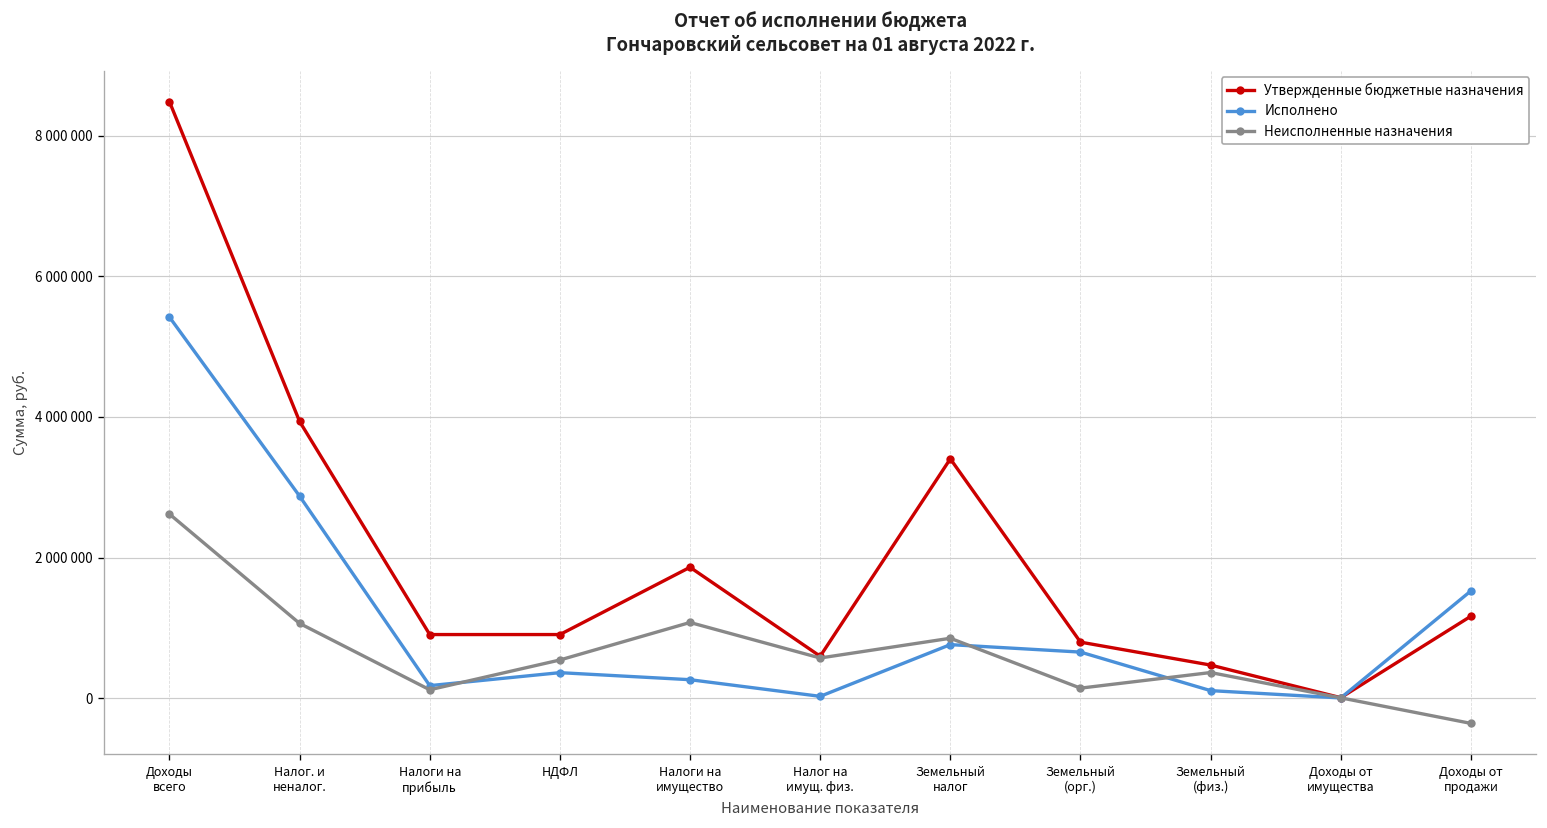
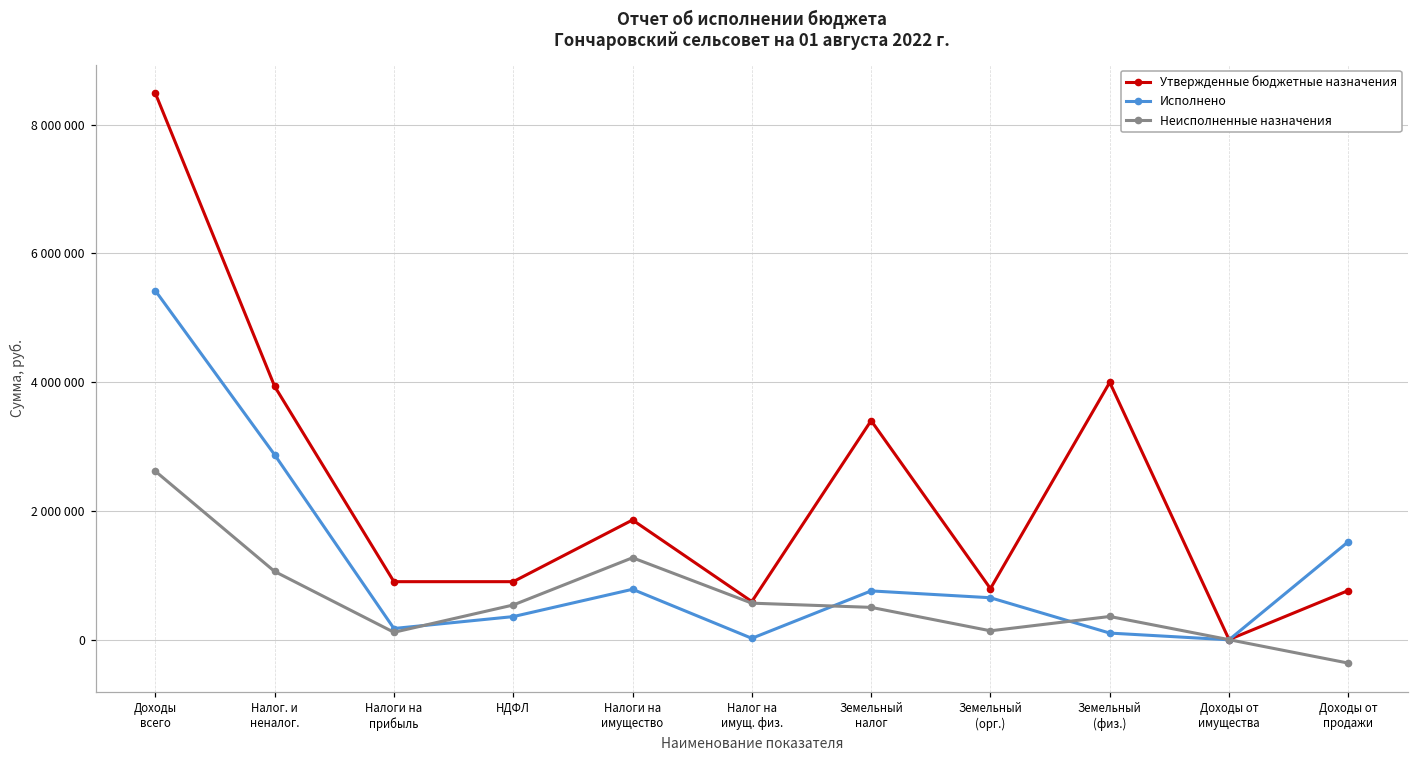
  {
    "Утвержденные бюджетные назначения": {
      "Доходы всего": 8500000,
      "Налог. и неналог.": 3900000,
      "Налоги на прибыль": 900000,
      "НДФЛ": 900000,
      "Налоги на имущество": 1900000,
      "Земельный налог": 3400000,
      "Земельный (орг.)": 800000,
-     "Земельный (физ.)": 500000,
-     "Доходы от продажи": 1200000
+     "Земельный (физ.)": 4000000,
+     "Доходы от продажи": 800000
    },
    "Исполнено": {
      "Доходы всего": 5400000,
      "Налог. и неналог.": 2900000,
      "Налоги на прибыль": 200000,
      "НДФЛ": 400000,
-     "Налоги на имущество": 300000,
+     "Налоги на имущество": 800000,
      "Налог на имущ. физ.": 0,
      "Земельный налог": 800000,
      "Земельный (орг.)": 700000,
      "Земельный (физ.)": 100000,
      "Доходы от продажи": 1500000
    },
    "Неисполненные назначения": {
      "Доходы всего": 2600000,
      "Налог. и неналог.": 1100000,
      "Налоги на прибыль": 100000,
      "НДФЛ": 500000,
-     "Налоги на имущество": 1100000,
-     "Земельный налог": 900000,
+     "Налоги на имущество": 1300000,
+     "Земельный налог": 500000,
      "Земельный (орг.)": 100000,
      "Земельный (физ.)": 400000,
      "Доходы от продажи": -400000
    }
  }
